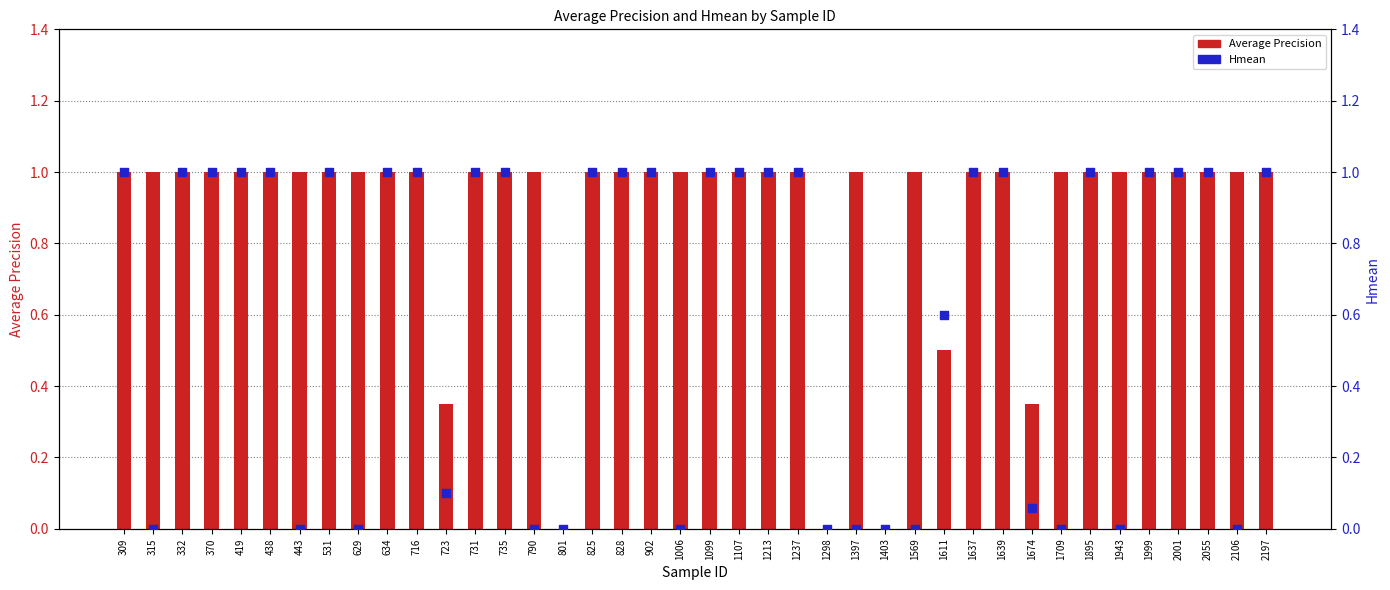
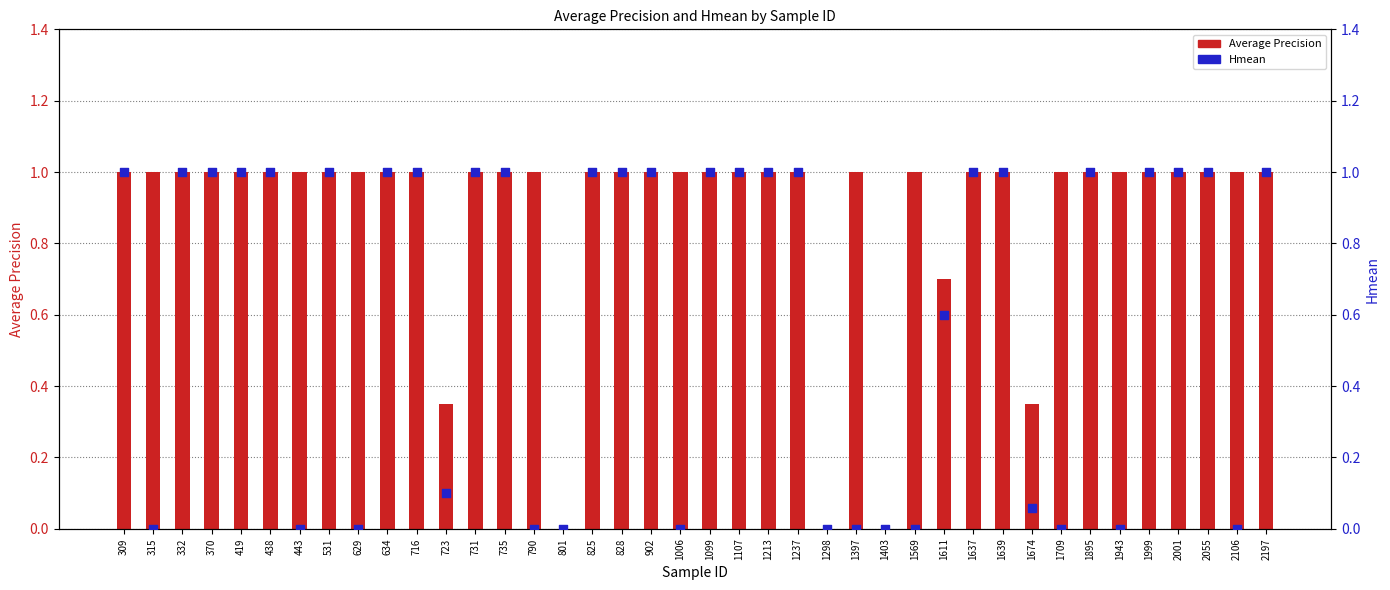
  {
    "Average Precision": {
      "309": 1.0,
      "315": 1.0,
      "332": 1.0,
      "370": 1.0,
      "419": 1.0,
      "438": 1.0,
      "443": 1.0,
      "531": 1.0,
      "629": 1.0,
      "634": 1.0,
      "716": 1.0,
      "723": 0.35,
      "731": 1.0,
      "735": 1.0,
      "790": 1.0,
      "801": 0.0,
      "825": 1.0,
      "828": 1.0,
      "902": 1.0,
      "1006": 1.0,
      "1099": 1.0,
      "1107": 1.0,
      "1213": 1.0,
      "1237": 1.0,
      "1298": 0.0,
      "1397": 1.0,
      "1403": 0.0,
      "1569": 1.0,
-     "1611": 0.5,
+     "1611": 0.7,
      "1637": 1.0,
      "1639": 1.0,
      "1674": 0.35,
      "1709": 1.0,
      "1895": 1.0,
      "1943": 1.0,
      "1999": 1.0,
      "2001": 1.0,
      "2055": 1.0,
      "2106": 1.0,
      "2197": 1.0
    }
  }
